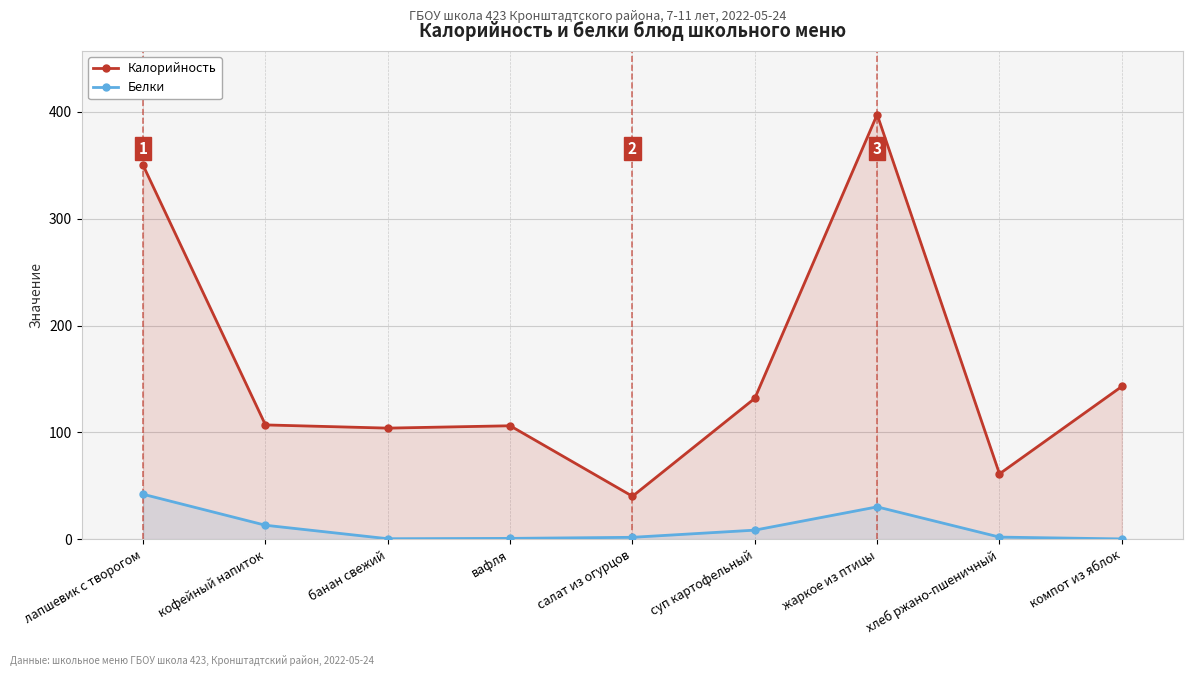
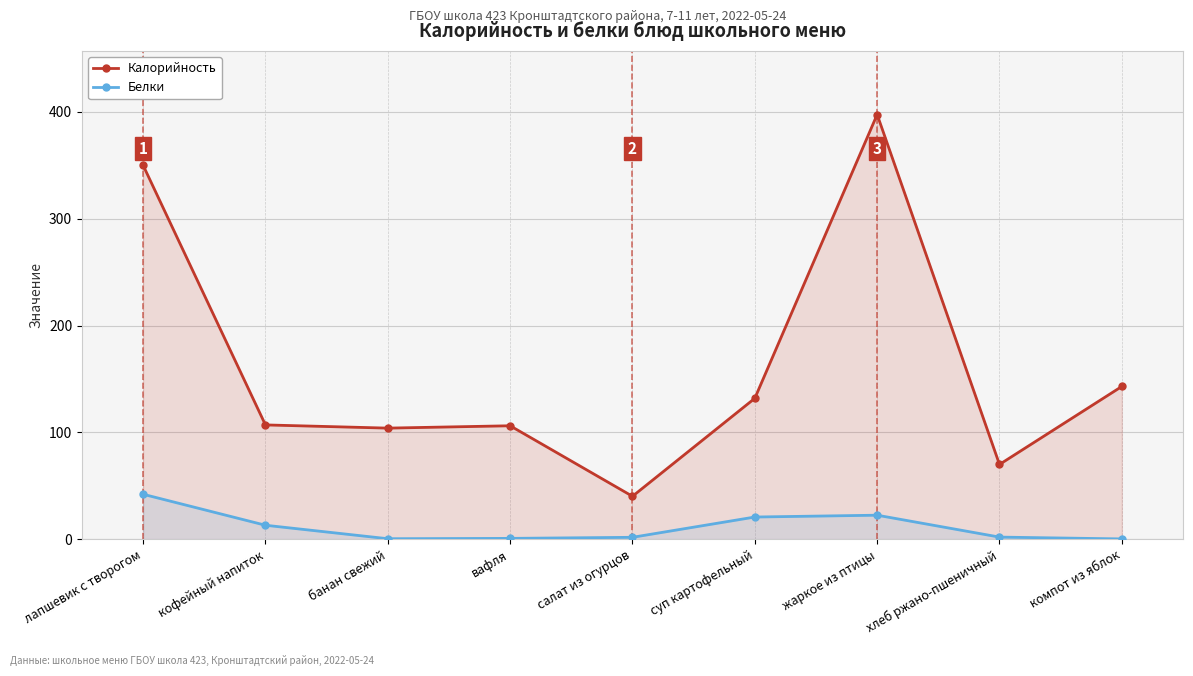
  {
    "Калорийность": {
      "кофейный напиток": 107,
      "банан свежий": 104,
      "вафля": 106,
      "салат из огурцов": 40,
      "суп картофельный": 132,
      "жаркое из птицы": 398,
-     "хлеб ржано-пшеничный": 61,
+     "хлеб ржано-пшеничный": 70,
      "компот из яблок": 143
    },
    "Белки": {
      "лапшевик с творогом": 42,
      "кофейный напиток": 13,
      "банан свежий": 0,
      "вафля": 1,
      "салат из огурцов": 2,
-     "суп картофельный": 9,
-     "жаркое из птицы": 30,
+     "суп картофельный": 21,
+     "жаркое из птицы": 23,
      "хлеб ржано-пшеничный": 2,
      "компот из яблок": 0
    }
  }
